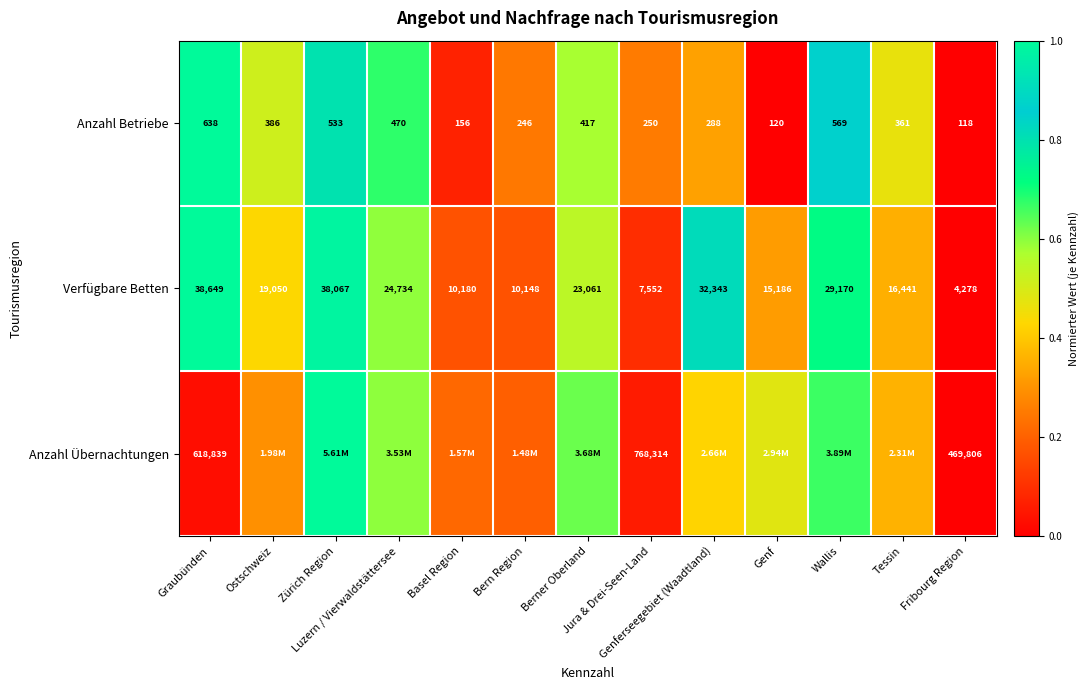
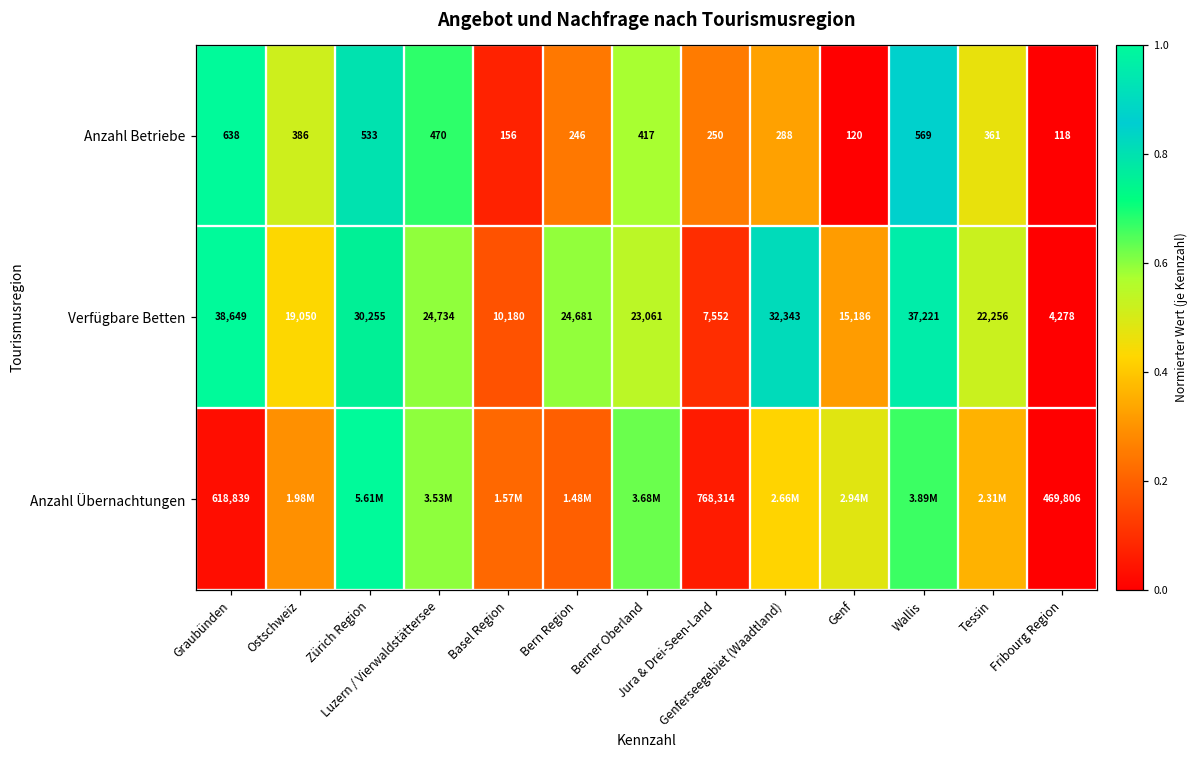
  {
    "Anzahl Betriebe": {
      "Graubünden": "638",
      "Ostschweiz": "386",
      "Zürich Region": "533",
      "Luzern / Vierwaldstättersee": "470",
      "Basel Region": "156",
      "Bern Region": "246",
      "Berner Oberland": "417",
      "Jura & Drei-Seen-Land": "250",
      "Genferseegebiet (Waadtland)": "288",
      "Genf": "120",
      "Wallis": "569",
      "Tessin": "361",
      "Fribourg Region": "118"
    },
    "Verfügbare Betten": {
      "Graubünden": "38,649",
      "Ostschweiz": "19,050",
-     "Zürich Region": "38,067",
+     "Zürich Region": "30,255",
      "Luzern / Vierwaldstättersee": "24,734",
      "Basel Region": "10,180",
-     "Bern Region": "10,148",
+     "Bern Region": "24,681",
      "Berner Oberland": "23,061",
      "Jura & Drei-Seen-Land": "7,552",
      "Genferseegebiet (Waadtland)": "32,343",
      "Genf": "15,186",
-     "Wallis": "29,170",
-     "Tessin": "16,441",
+     "Wallis": "37,221",
+     "Tessin": "22,256",
      "Fribourg Region": "4,278"
    },
    "Anzahl Übernachtungen": {
      "Graubünden": "618,839",
      "Ostschweiz": "1.98M",
      "Zürich Region": "5.61M",
      "Luzern / Vierwaldstättersee": "3.53M",
      "Basel Region": "1.57M",
      "Bern Region": "1.48M",
      "Berner Oberland": "3.68M",
      "Jura & Drei-Seen-Land": "768,314",
      "Genferseegebiet (Waadtland)": "2.66M",
      "Genf": "2.94M",
      "Wallis": "3.89M",
      "Tessin": "2.31M",
      "Fribourg Region": "469,806"
    }
  }
